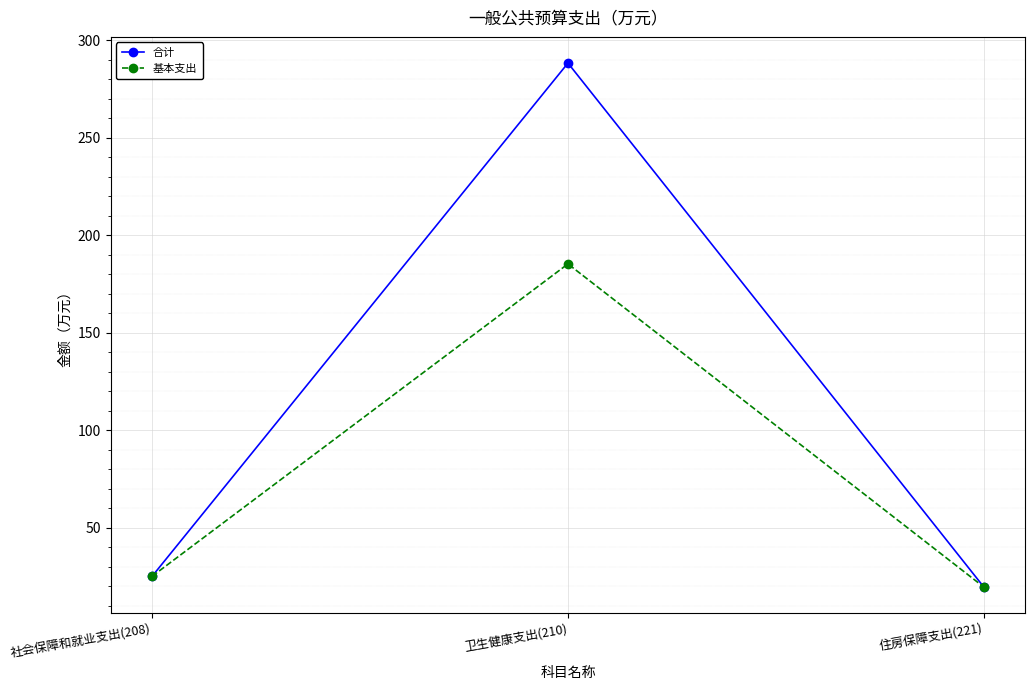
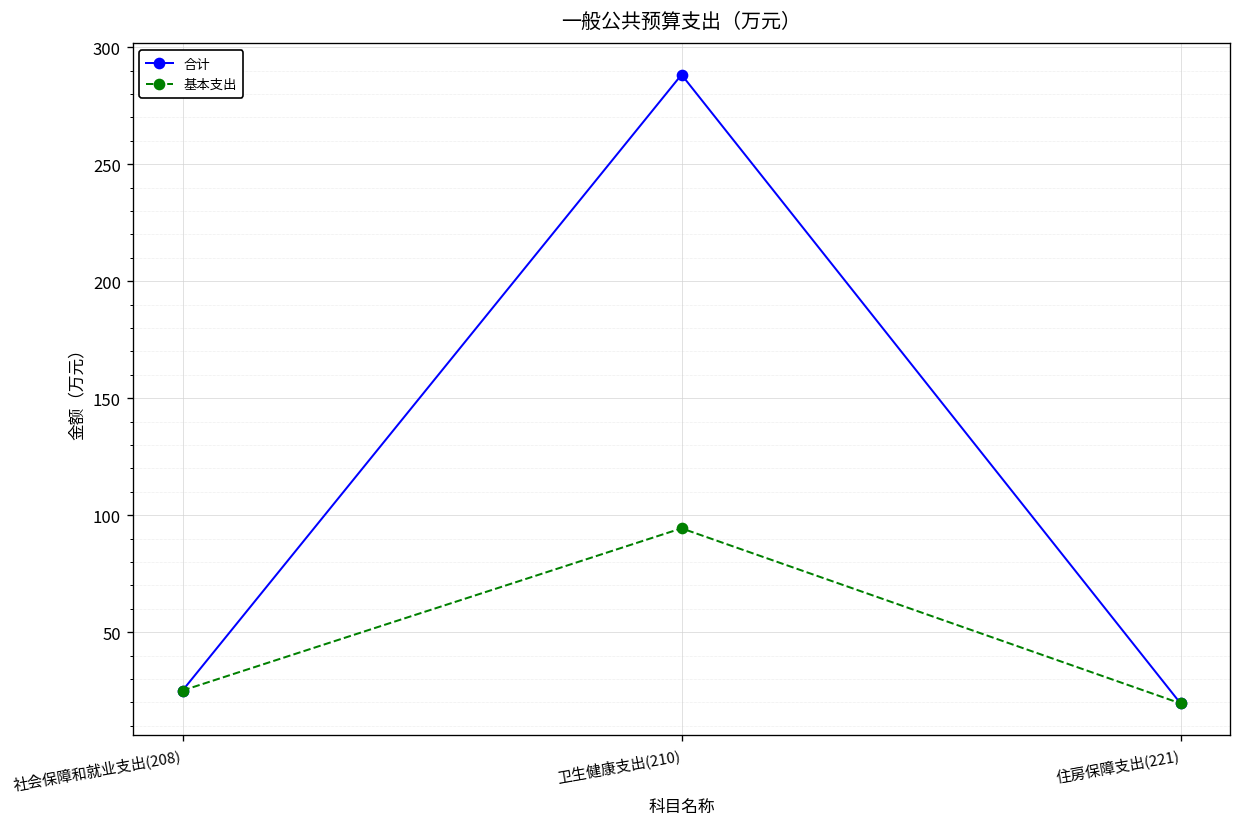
  {
    "合计": {
      "卫生健康支出(210)": 288
    },
    "基本支出": {
-     "卫生健康支出(210)": 185
+     "卫生健康支出(210)": 94
    }
  }
